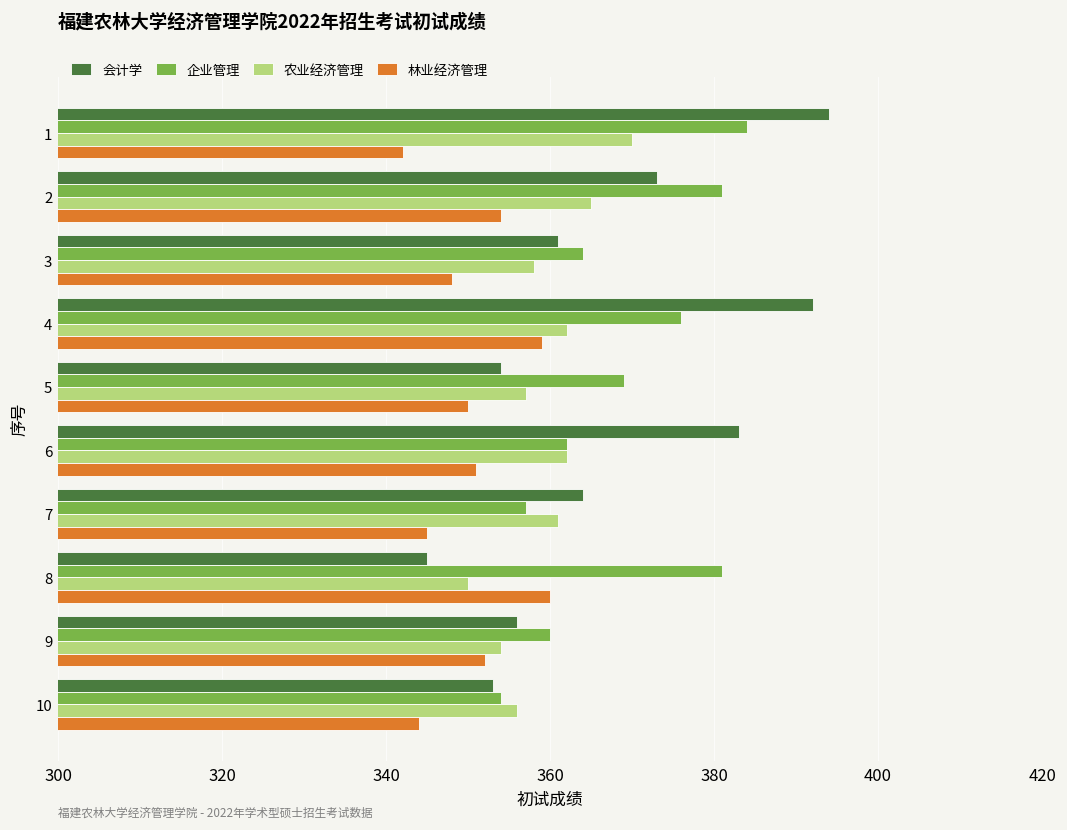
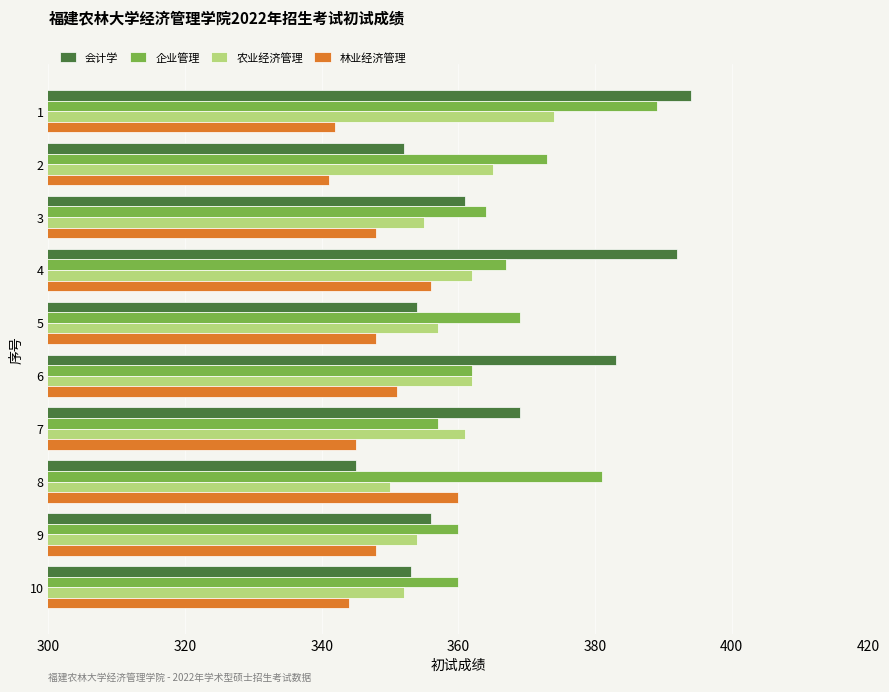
  {
    "会计学": {
      "1": 394,
-     "2": 373,
+     "2": 352,
      "3": 361,
      "4": 392,
      "5": 354,
      "6": 383,
-     "7": 364,
+     "7": 369,
      "8": 345,
      "9": 356,
      "10": 353
    },
    "企业管理": {
-     "1": 384,
-     "2": 381,
+     "1": 389,
+     "2": 373,
      "3": 364,
-     "4": 376,
+     "4": 367,
      "5": 369,
      "6": 362,
      "7": 357,
      "8": 381,
      "9": 360,
-     "10": 354
+     "10": 360
    },
    "农业经济管理": {
-     "1": 370,
+     "1": 374,
      "2": 365,
-     "3": 358,
+     "3": 355,
      "4": 362,
      "5": 357,
      "6": 362,
      "7": 361,
      "8": 350,
      "9": 354,
-     "10": 356
+     "10": 352
    },
    "林业经济管理": {
      "1": 342,
-     "2": 354,
+     "2": 341,
      "3": 348,
-     "4": 359,
-     "5": 350,
+     "4": 356,
+     "5": 348,
      "6": 351,
      "7": 345,
      "8": 360,
-     "9": 352,
+     "9": 348,
      "10": 344
    }
  }
